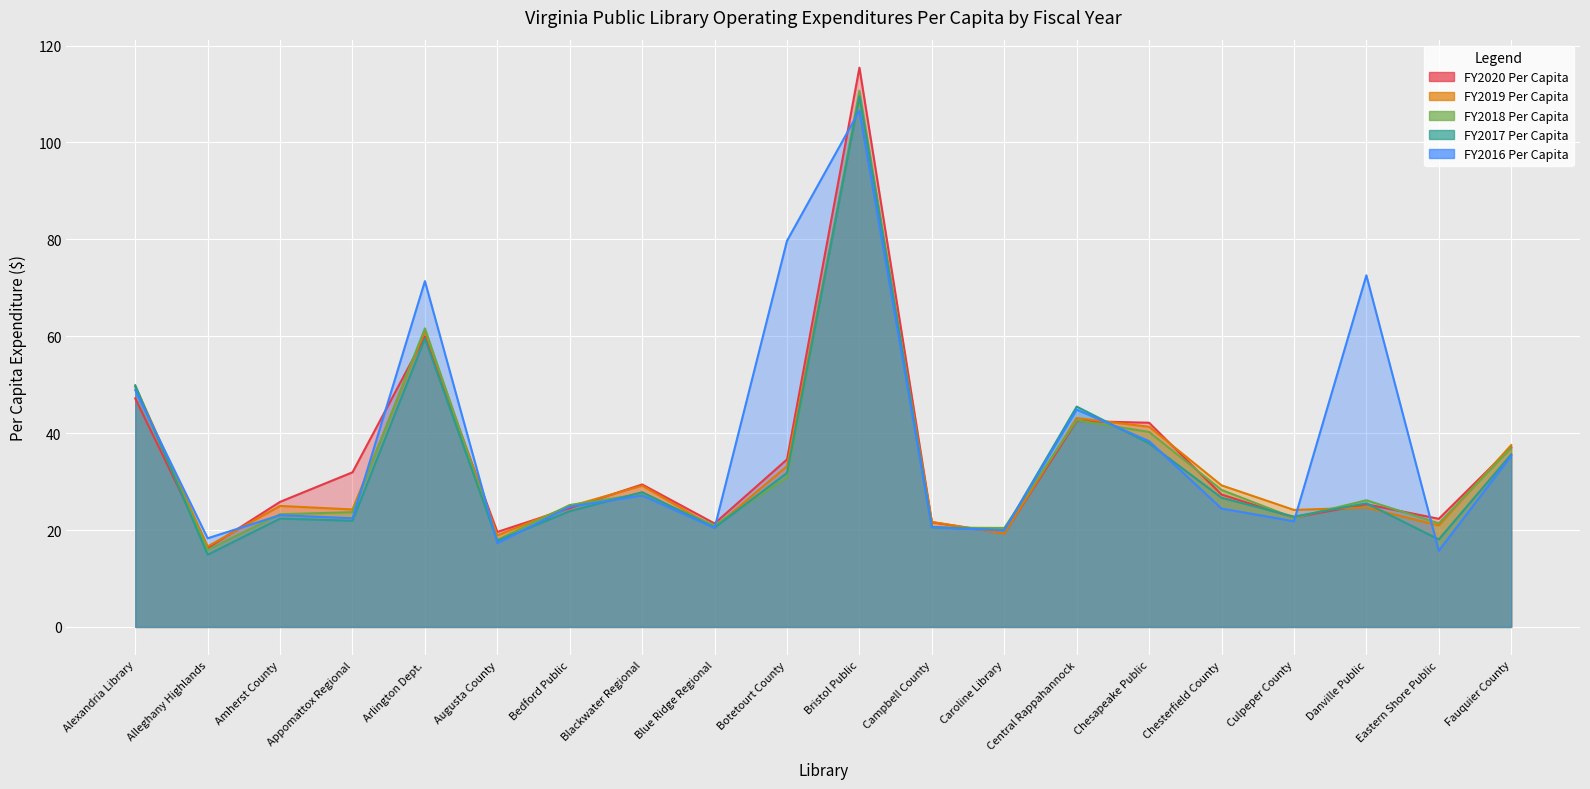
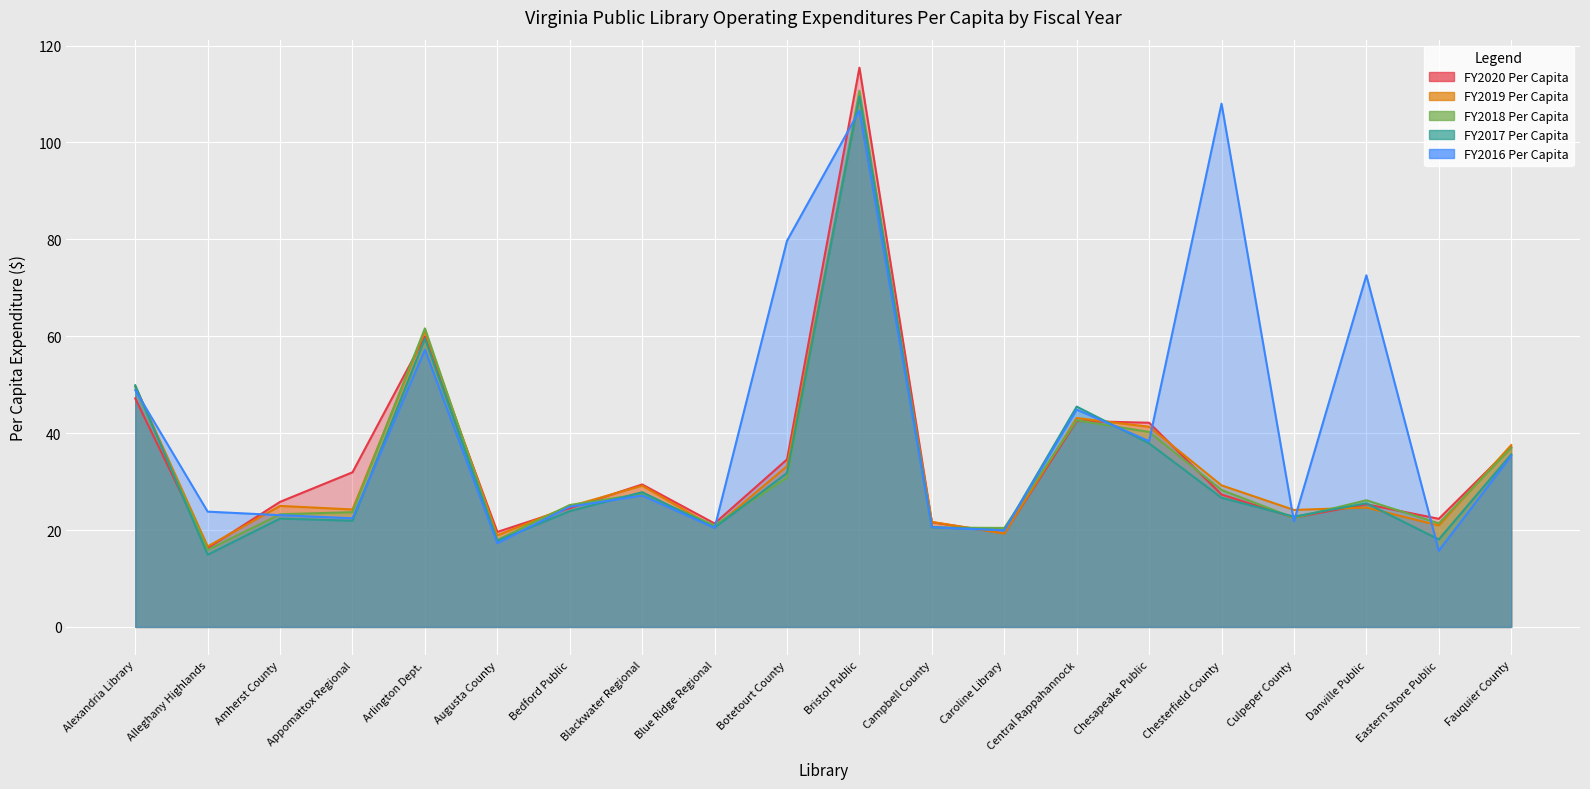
  {
    "FY2016 Per Capita": {
      "Alexandria Library": 49,
-     "Alleghany Highlands": 18,
-     "Arlington Dept.": 71,
+     "Alleghany Highlands": 24,
+     "Arlington Dept.": 57,
      "Botetourt County": 80,
      "Bristol Public": 107,
      "Central Rappahannock": 45,
-     "Chesterfield County": 24,
+     "Chesterfield County": 108,
      "Culpeper County": 22,
      "Danville Public": 73,
      "Eastern Shore Public": 16
    }
  }
